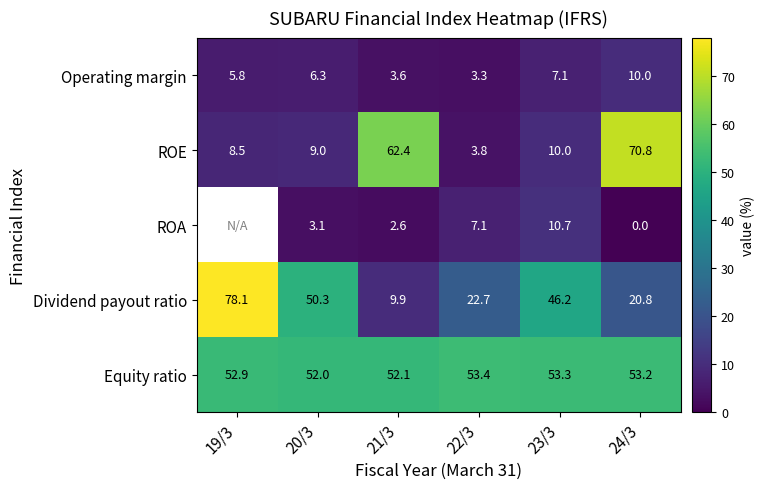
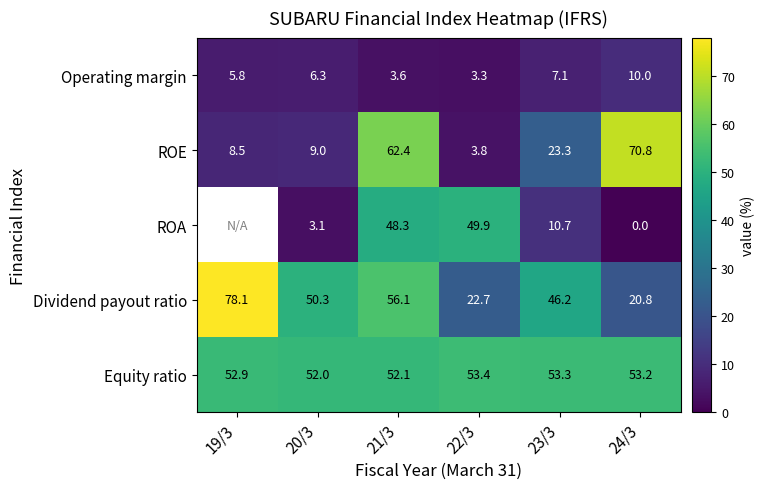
  {
    "Operating margin": {
      "19/3": 5.8,
      "20/3": 6.3,
      "21/3": 3.6,
      "22/3": 3.3,
      "23/3": 7.1,
      "24/3": 10.0
    },
    "ROE": {
      "19/3": 8.5,
      "20/3": 9.0,
      "21/3": 62.4,
      "22/3": 3.8,
-     "23/3": 10.0,
+     "23/3": 23.3,
      "24/3": 70.8
    },
    "ROA": {
      "20/3": 3.1,
-     "21/3": 2.6,
-     "22/3": 7.1,
+     "21/3": 48.3,
+     "22/3": 49.9,
      "23/3": 10.7,
      "24/3": 0.0
    },
    "Dividend payout ratio": {
      "19/3": 78.1,
      "20/3": 50.3,
-     "21/3": 9.9,
+     "21/3": 56.1,
      "22/3": 22.7,
      "23/3": 46.2,
      "24/3": 20.8
    },
    "Equity ratio": {
      "19/3": 52.9,
      "20/3": 52.0,
      "21/3": 52.1,
      "22/3": 53.4,
      "23/3": 53.3,
      "24/3": 53.2
    }
  }
